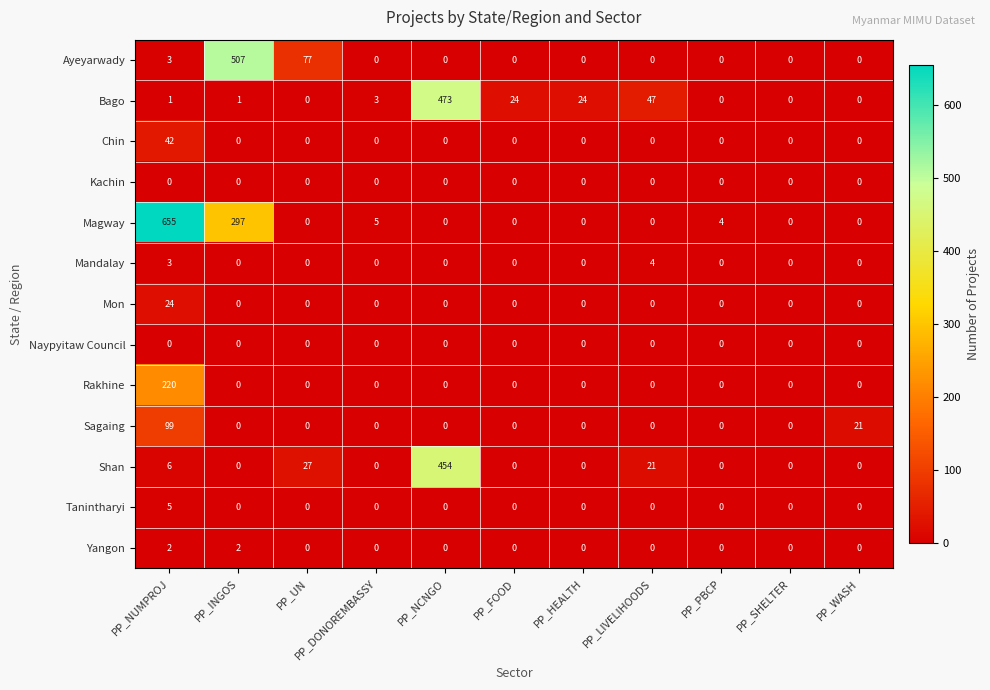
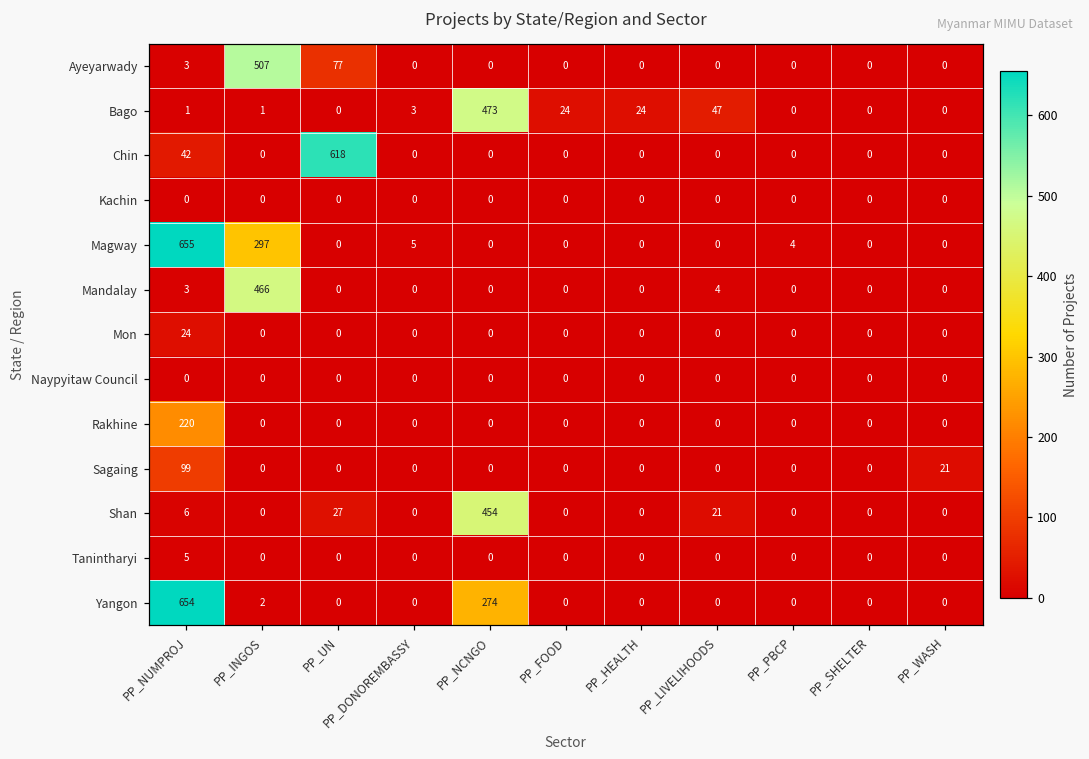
  {
    "Ayeyarwady": {
      "PP_NUMPROJ": 3,
      "PP_INGOS": 507,
      "PP_UN": 77,
      "PP_DONOREMBASSY": 0,
      "PP_NCNGO": 0,
      "PP_FOOD": 0,
      "PP_HEALTH": 0,
      "PP_LIVELIHOODS": 0,
      "PP_PBCP": 0,
      "PP_SHELTER": 0,
      "PP_WASH": 0
    },
    "Bago": {
      "PP_NUMPROJ": 1,
      "PP_INGOS": 1,
      "PP_UN": 0,
      "PP_DONOREMBASSY": 3,
      "PP_NCNGO": 473,
      "PP_FOOD": 24,
      "PP_HEALTH": 24,
      "PP_LIVELIHOODS": 47,
      "PP_PBCP": 0,
      "PP_SHELTER": 0,
      "PP_WASH": 0
    },
    "Chin": {
      "PP_NUMPROJ": 42,
      "PP_INGOS": 0,
-     "PP_UN": 0,
+     "PP_UN": 618,
      "PP_DONOREMBASSY": 0,
      "PP_NCNGO": 0,
      "PP_FOOD": 0,
      "PP_HEALTH": 0,
      "PP_LIVELIHOODS": 0,
      "PP_PBCP": 0,
      "PP_SHELTER": 0,
      "PP_WASH": 0
    },
    "Kachin": {
      "PP_NUMPROJ": 0,
      "PP_INGOS": 0,
      "PP_UN": 0,
      "PP_DONOREMBASSY": 0,
      "PP_NCNGO": 0,
      "PP_FOOD": 0,
      "PP_HEALTH": 0,
      "PP_LIVELIHOODS": 0,
      "PP_PBCP": 0,
      "PP_SHELTER": 0,
      "PP_WASH": 0
    },
    "Magway": {
      "PP_NUMPROJ": 655,
      "PP_INGOS": 297,
      "PP_UN": 0,
      "PP_DONOREMBASSY": 5,
      "PP_NCNGO": 0,
      "PP_FOOD": 0,
      "PP_HEALTH": 0,
      "PP_LIVELIHOODS": 0,
      "PP_PBCP": 4,
      "PP_SHELTER": 0,
      "PP_WASH": 0
    },
    "Mandalay": {
      "PP_NUMPROJ": 3,
-     "PP_INGOS": 0,
+     "PP_INGOS": 466,
      "PP_UN": 0,
      "PP_DONOREMBASSY": 0,
      "PP_NCNGO": 0,
      "PP_FOOD": 0,
      "PP_HEALTH": 0,
      "PP_LIVELIHOODS": 4,
      "PP_PBCP": 0,
      "PP_SHELTER": 0,
      "PP_WASH": 0
    },
    "Mon": {
      "PP_NUMPROJ": 24,
      "PP_INGOS": 0,
      "PP_UN": 0,
      "PP_DONOREMBASSY": 0,
      "PP_NCNGO": 0,
      "PP_FOOD": 0,
      "PP_HEALTH": 0,
      "PP_LIVELIHOODS": 0,
      "PP_PBCP": 0,
      "PP_SHELTER": 0,
      "PP_WASH": 0
    },
    "Naypyitaw Council": {
      "PP_NUMPROJ": 0,
      "PP_INGOS": 0,
      "PP_UN": 0,
      "PP_DONOREMBASSY": 0,
      "PP_NCNGO": 0,
      "PP_FOOD": 0,
      "PP_HEALTH": 0,
      "PP_LIVELIHOODS": 0,
      "PP_PBCP": 0,
      "PP_SHELTER": 0,
      "PP_WASH": 0
    },
    "Rakhine": {
      "PP_NUMPROJ": 220,
      "PP_INGOS": 0,
      "PP_UN": 0,
      "PP_DONOREMBASSY": 0,
      "PP_NCNGO": 0,
      "PP_FOOD": 0,
      "PP_HEALTH": 0,
      "PP_LIVELIHOODS": 0,
      "PP_PBCP": 0,
      "PP_SHELTER": 0,
      "PP_WASH": 0
    },
    "Sagaing": {
      "PP_NUMPROJ": 99,
      "PP_INGOS": 0,
      "PP_UN": 0,
      "PP_DONOREMBASSY": 0,
      "PP_NCNGO": 0,
      "PP_FOOD": 0,
      "PP_HEALTH": 0,
      "PP_LIVELIHOODS": 0,
      "PP_PBCP": 0,
      "PP_SHELTER": 0,
      "PP_WASH": 21
    },
    "Shan": {
      "PP_NUMPROJ": 6,
      "PP_INGOS": 0,
      "PP_UN": 27,
      "PP_DONOREMBASSY": 0,
      "PP_NCNGO": 454,
      "PP_FOOD": 0,
      "PP_HEALTH": 0,
      "PP_LIVELIHOODS": 21,
      "PP_PBCP": 0,
      "PP_SHELTER": 0,
      "PP_WASH": 0
    },
    "Tanintharyi": {
      "PP_NUMPROJ": 5,
      "PP_INGOS": 0,
      "PP_UN": 0,
      "PP_DONOREMBASSY": 0,
      "PP_NCNGO": 0,
      "PP_FOOD": 0,
      "PP_HEALTH": 0,
      "PP_LIVELIHOODS": 0,
      "PP_PBCP": 0,
      "PP_SHELTER": 0,
      "PP_WASH": 0
    },
    "Yangon": {
-     "PP_NUMPROJ": 2,
+     "PP_NUMPROJ": 654,
      "PP_INGOS": 2,
      "PP_UN": 0,
      "PP_DONOREMBASSY": 0,
-     "PP_NCNGO": 0,
+     "PP_NCNGO": 274,
      "PP_FOOD": 0,
      "PP_HEALTH": 0,
      "PP_LIVELIHOODS": 0,
      "PP_PBCP": 0,
      "PP_SHELTER": 0,
      "PP_WASH": 0
    }
  }
